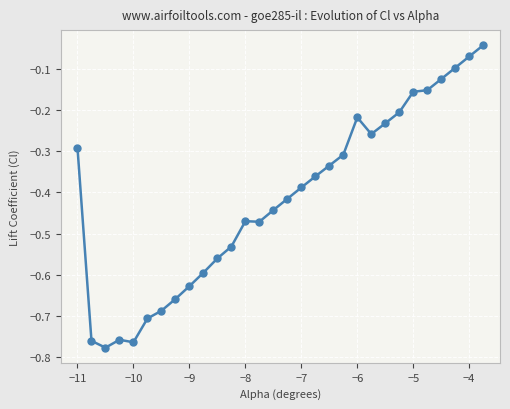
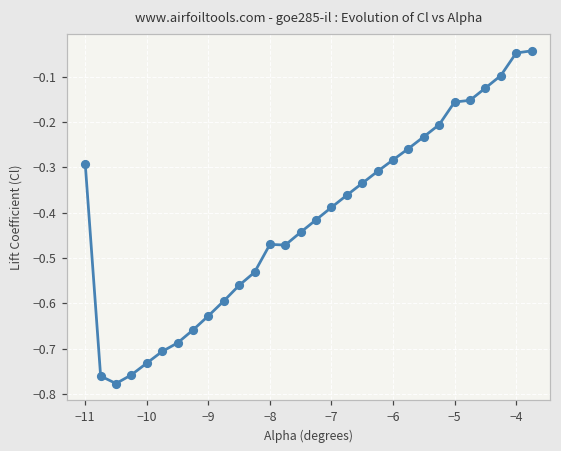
  {
    "−11": -0.29,
-   "−10": -0.76,
+   "−10": -0.73,
    "−9": -0.63,
    "−8": -0.47,
    "−7": -0.39,
-   "−6": -0.22,
+   "−6": -0.28,
    "−5": -0.16,
-   "−4": -0.07
+   "−4": -0.05
  }
